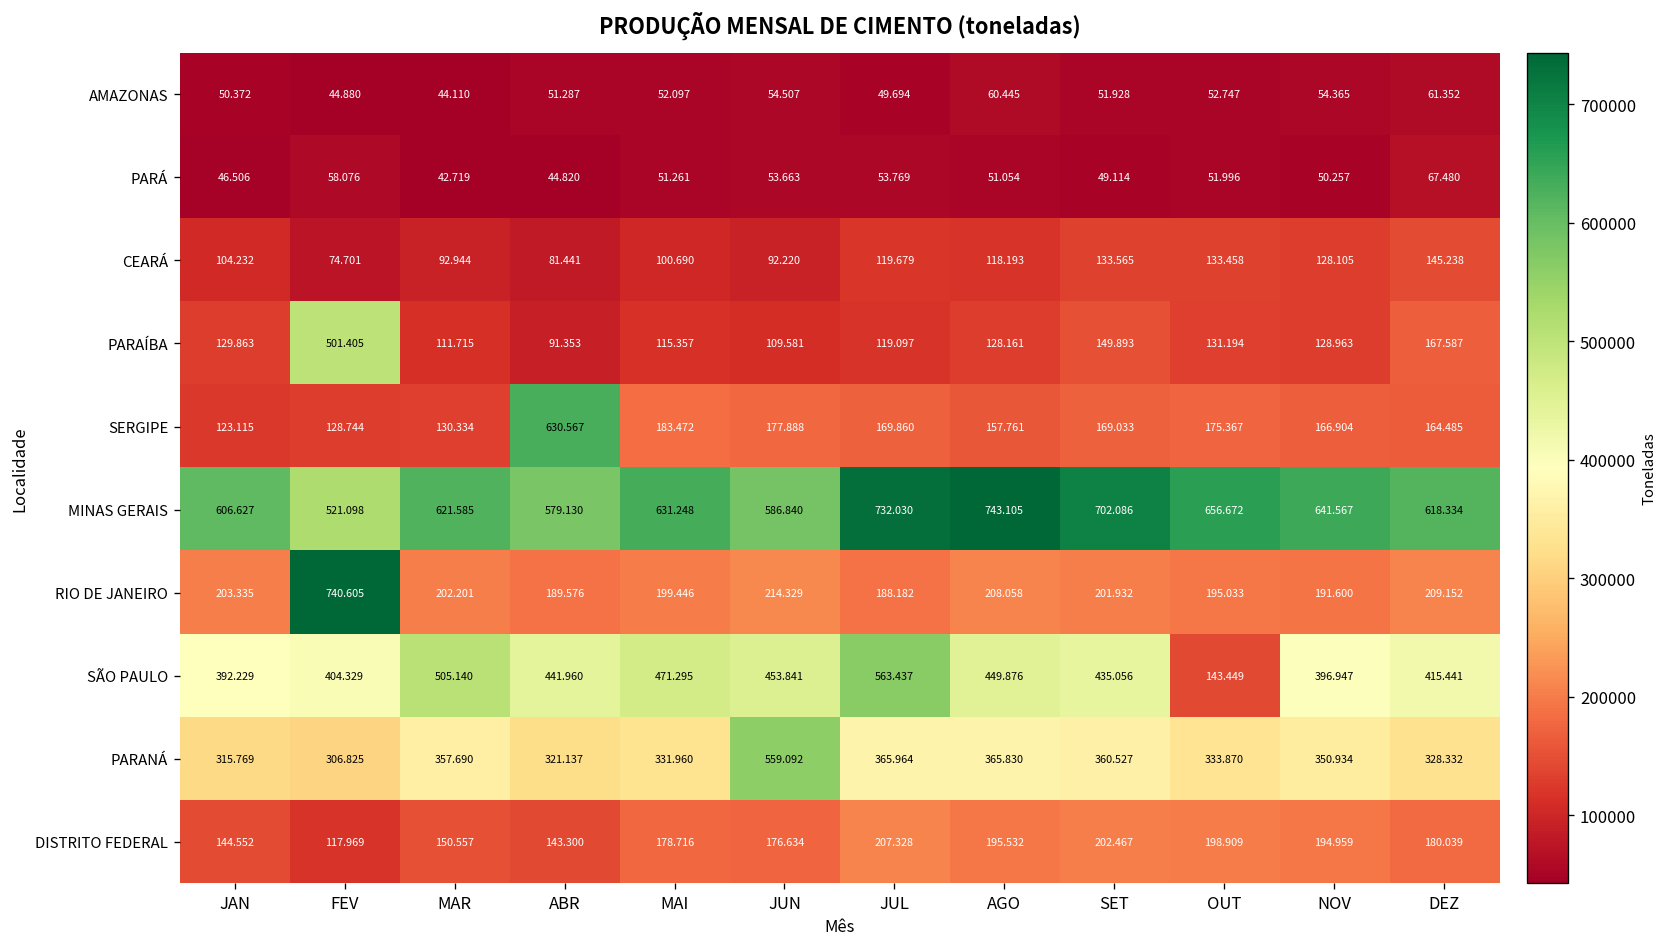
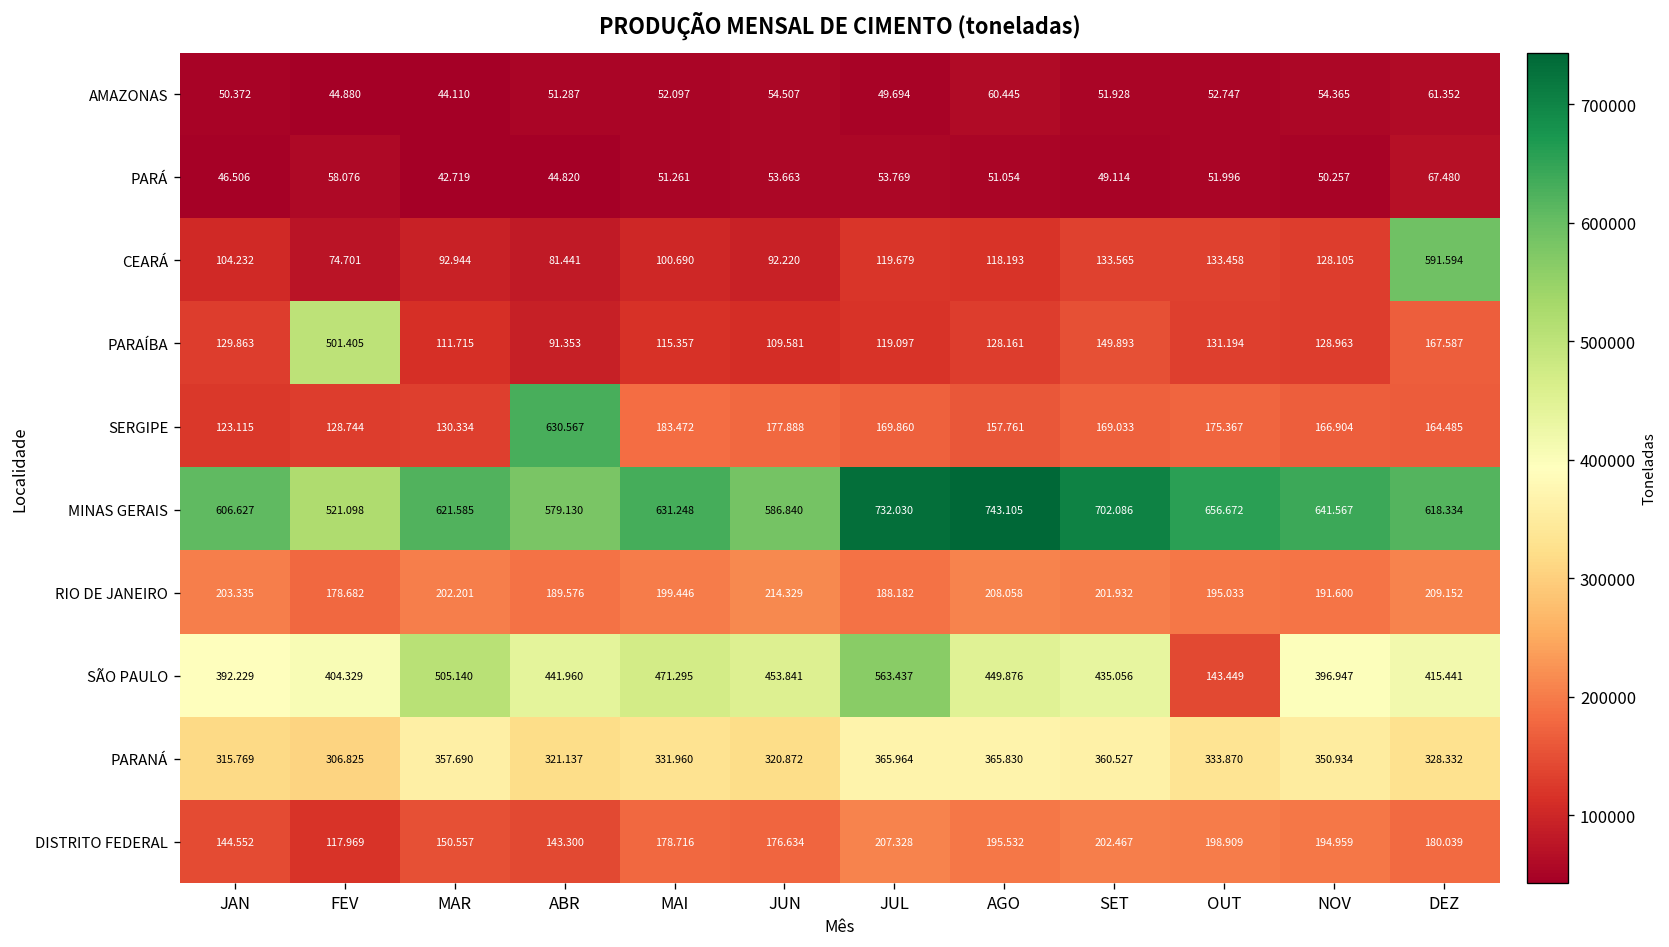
  {
    "AMAZONAS": {
      "JAN": 50.372,
      "FEV": 44.880,
      "MAR": 44.110,
      "ABR": 51.287,
      "MAI": 52.097,
      "JUN": 54.507,
      "JUL": 49.694,
      "AGO": 60.445,
      "SET": 51.928,
      "OUT": 52.747,
      "NOV": 54.365,
      "DEZ": 61.352
    },
    "PARÁ": {
      "JAN": 46.506,
      "FEV": 58.076,
      "MAR": 42.719,
      "ABR": 44.820,
      "MAI": 51.261,
      "JUN": 53.663,
      "JUL": 53.769,
      "AGO": 51.054,
      "SET": 49.114,
      "OUT": 51.996,
      "NOV": 50.257,
      "DEZ": 67.480
    },
    "CEARÁ": {
      "JAN": 104.232,
      "FEV": 74.701,
      "MAR": 92.944,
      "ABR": 81.441,
      "MAI": 100.690,
      "JUN": 92.220,
      "JUL": 119.679,
      "AGO": 118.193,
      "SET": 133.565,
      "OUT": 133.458,
      "NOV": 128.105,
-     "DEZ": 145.238
+     "DEZ": 591.594
    },
    "PARAÍBA": {
      "JAN": 129.863,
      "FEV": 501.405,
      "MAR": 111.715,
      "ABR": 91.353,
      "MAI": 115.357,
      "JUN": 109.581,
      "JUL": 119.097,
      "AGO": 128.161,
      "SET": 149.893,
      "OUT": 131.194,
      "NOV": 128.963,
      "DEZ": 167.587
    },
    "SERGIPE": {
      "JAN": 123.115,
      "FEV": 128.744,
      "MAR": 130.334,
      "ABR": 630.567,
      "MAI": 183.472,
      "JUN": 177.888,
      "JUL": 169.860,
      "AGO": 157.761,
      "SET": 169.033,
      "OUT": 175.367,
      "NOV": 166.904,
      "DEZ": 164.485
    },
    "MINAS GERAIS": {
      "JAN": 606.627,
      "FEV": 521.098,
      "MAR": 621.585,
      "ABR": 579.130,
      "MAI": 631.248,
      "JUN": 586.840,
      "JUL": 732.030,
      "AGO": 743.105,
      "SET": 702.086,
      "OUT": 656.672,
      "NOV": 641.567,
      "DEZ": 618.334
    },
    "RIO DE JANEIRO": {
      "JAN": 203.335,
-     "FEV": 740.605,
+     "FEV": 178.682,
      "MAR": 202.201,
      "ABR": 189.576,
      "MAI": 199.446,
      "JUN": 214.329,
      "JUL": 188.182,
      "AGO": 208.058,
      "SET": 201.932,
      "OUT": 195.033,
      "NOV": 191.600,
      "DEZ": 209.152
    },
    "SÃO PAULO": {
      "JAN": 392.229,
      "FEV": 404.329,
      "MAR": 505.140,
      "ABR": 441.960,
      "MAI": 471.295,
      "JUN": 453.841,
      "JUL": 563.437,
      "AGO": 449.876,
      "SET": 435.056,
      "OUT": 143.449,
      "NOV": 396.947,
      "DEZ": 415.441
    },
    "PARANÁ": {
      "JAN": 315.769,
      "FEV": 306.825,
      "MAR": 357.690,
      "ABR": 321.137,
      "MAI": 331.960,
-     "JUN": 559.092,
+     "JUN": 320.872,
      "JUL": 365.964,
      "AGO": 365.830,
      "SET": 360.527,
      "OUT": 333.870,
      "NOV": 350.934,
      "DEZ": 328.332
    },
    "DISTRITO FEDERAL": {
      "JAN": 144.552,
      "FEV": 117.969,
      "MAR": 150.557,
      "ABR": 143.300,
      "MAI": 178.716,
      "JUN": 176.634,
      "JUL": 207.328,
      "AGO": 195.532,
      "SET": 202.467,
      "OUT": 198.909,
      "NOV": 194.959,
      "DEZ": 180.039
    }
  }
